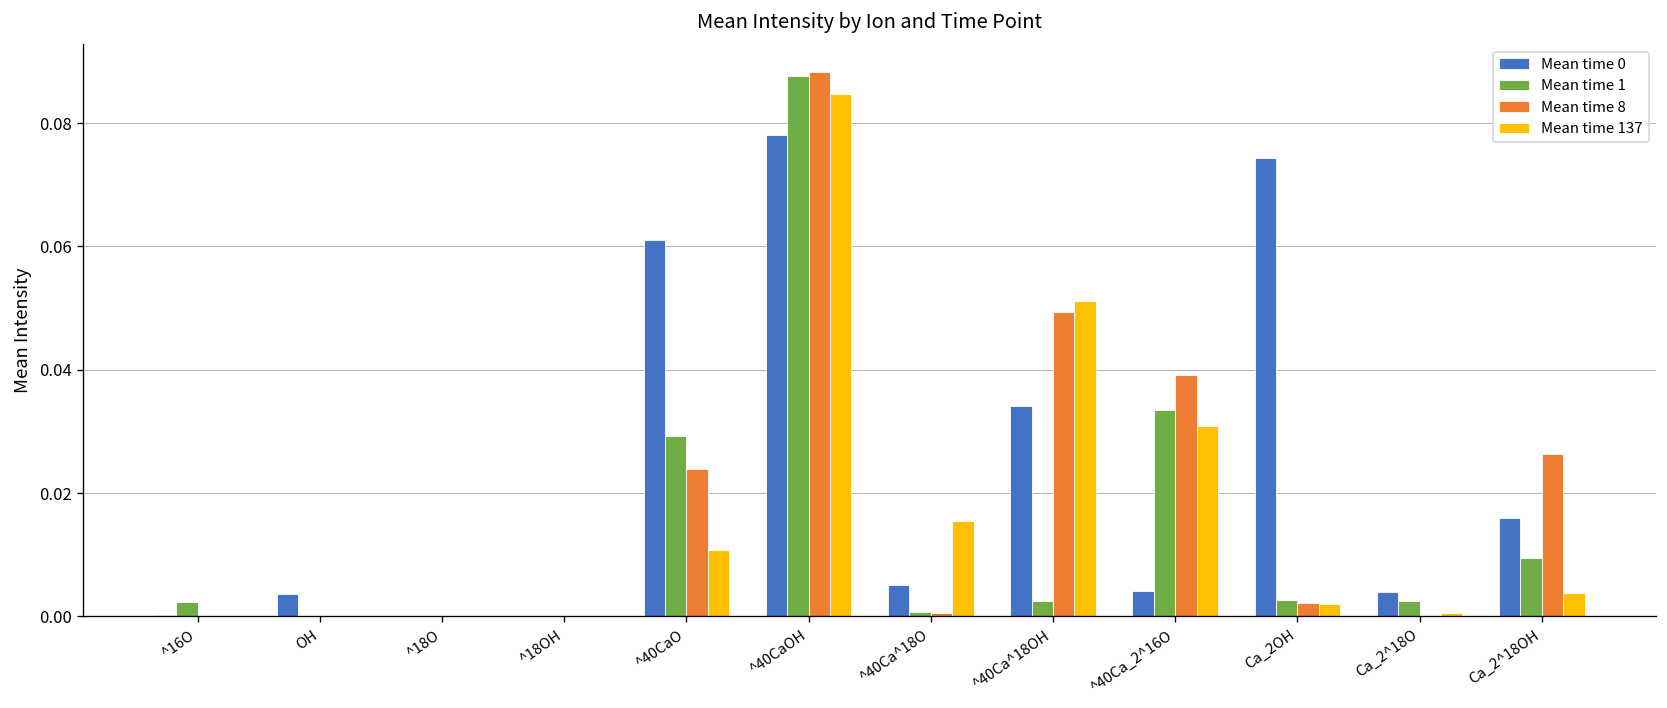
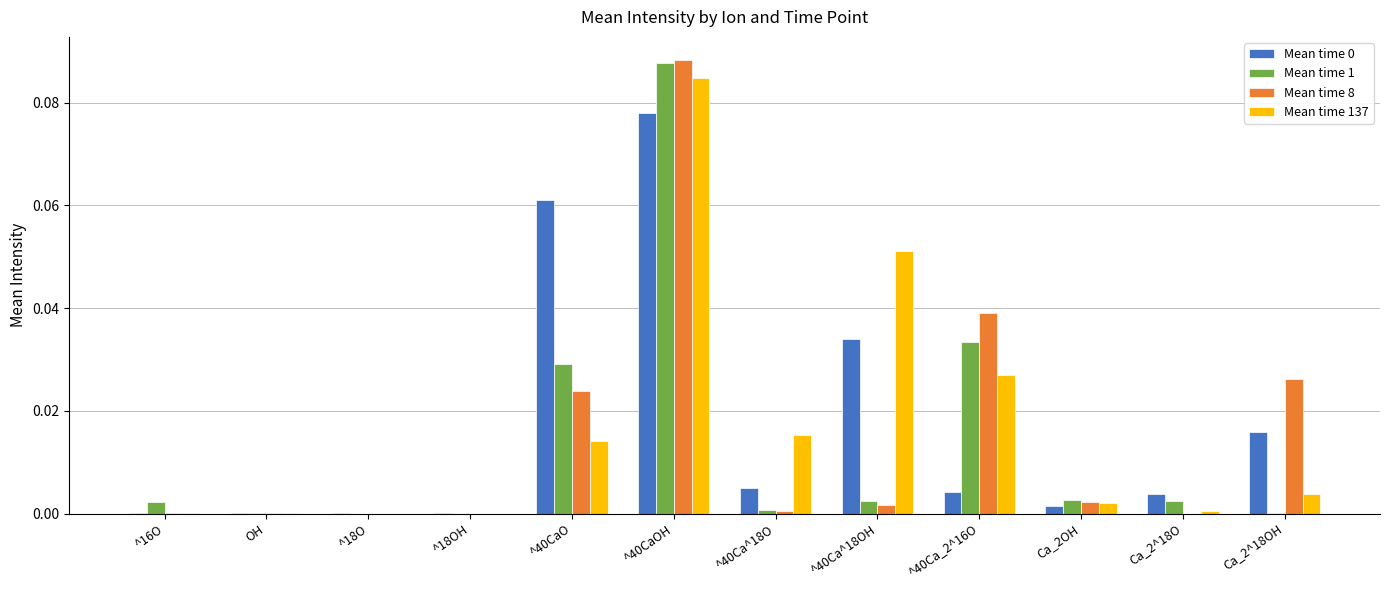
  {
    "Mean time 0": {
-     "OH": 0.004,
+     "OH": 0.000,
      "^40CaO": 0.061,
      "^40CaOH": 0.078,
      "^40Ca^18O": 0.005,
      "^40Ca^18OH": 0.034,
      "^40Ca_2^16O": 0.004,
-     "Ca_2OH": 0.074,
+     "Ca_2OH": 0.002,
      "Ca_2^18O": 0.004,
      "Ca_2^18OH": 0.016
    },
    "Mean time 1": {
      "^16O": 0.002,
      "^40CaO": 0.029,
      "^40CaOH": 0.088,
      "^40Ca^18O": 0.001,
      "^40Ca^18OH": 0.002,
      "^40Ca_2^16O": 0.033,
      "Ca_2OH": 0.003,
      "Ca_2^18O": 0.002,
-     "Ca_2^18OH": 0.009
+     "Ca_2^18OH": 0.000
    },
    "Mean time 8": {
      "^40CaO": 0.024,
      "^40CaOH": 0.088,
      "^40Ca^18O": 0.001,
-     "^40Ca^18OH": 0.049,
+     "^40Ca^18OH": 0.002,
      "^40Ca_2^16O": 0.039,
      "Ca_2OH": 0.002,
      "Ca_2^18O": 0.000,
      "Ca_2^18OH": 0.026
    },
    "Mean time 137": {
      "^18O": 0.000,
-     "^40CaO": 0.011,
+     "^40CaO": 0.014,
      "^40CaOH": 0.085,
      "^40Ca^18O": 0.015,
      "^40Ca^18OH": 0.051,
-     "^40Ca_2^16O": 0.031,
+     "^40Ca_2^16O": 0.027,
      "Ca_2OH": 0.002,
      "Ca_2^18O": 0.001,
      "Ca_2^18OH": 0.004
    }
  }
